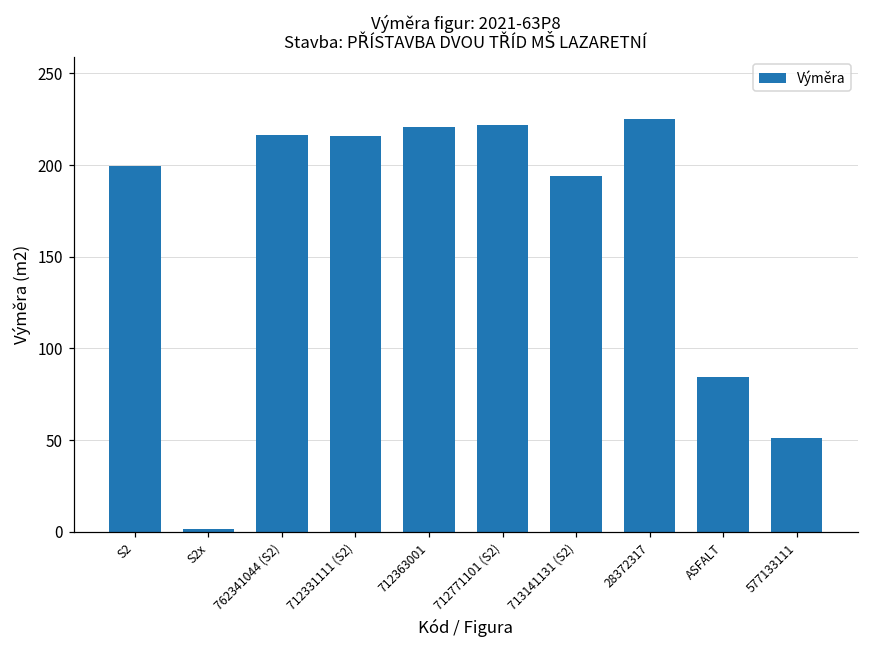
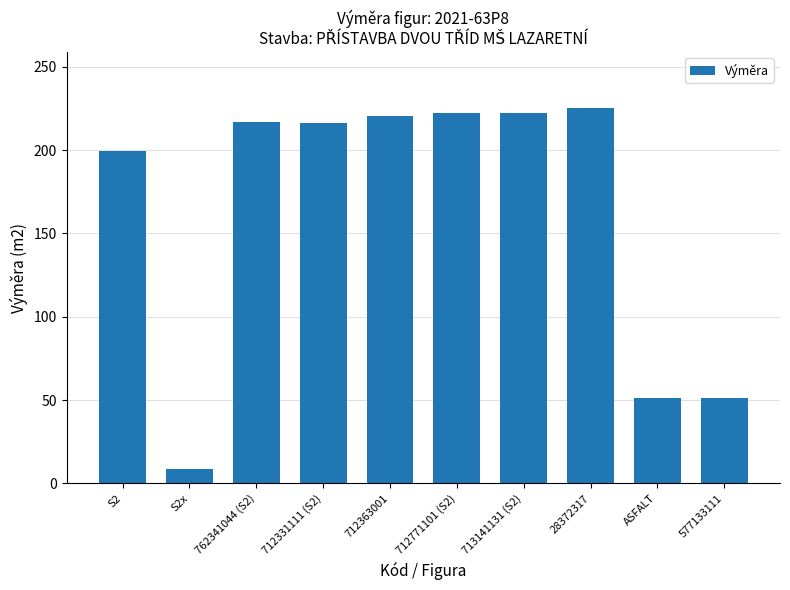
  {
    "S2": 199,
-   "S2x": 2,
+   "S2x": 9,
    "762341044 (S2)": 217,
    "712331111 (S2)": 216,
    "712363001": 221,
    "712771101 (S2)": 222,
-   "713141131 (S2)": 194,
+   "713141131 (S2)": 222,
    "28372317": 225,
-   "ASFALT": 84,
+   "ASFALT": 51,
    "577133111": 51
  }
